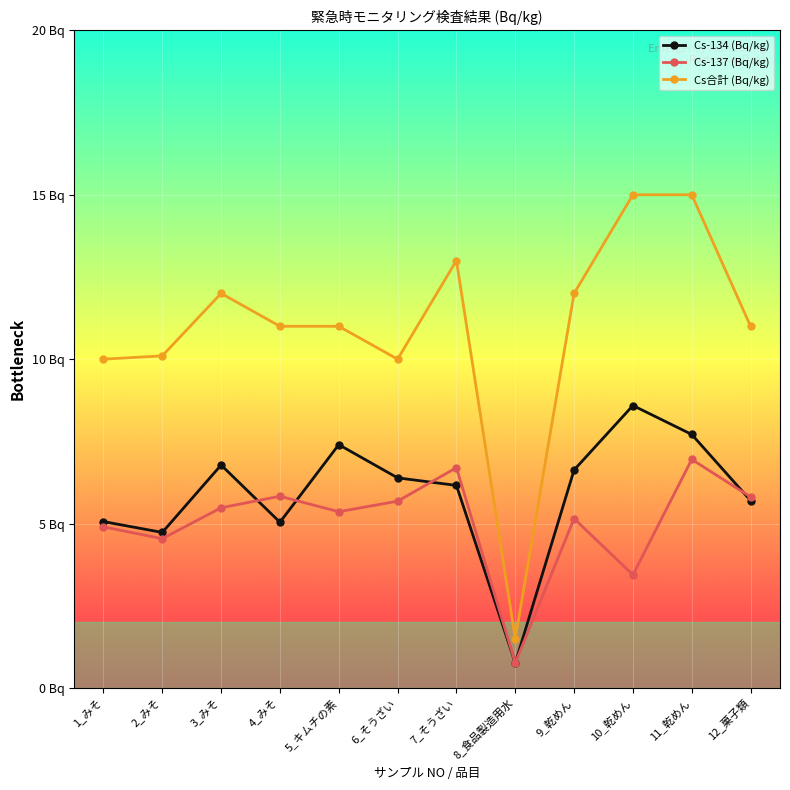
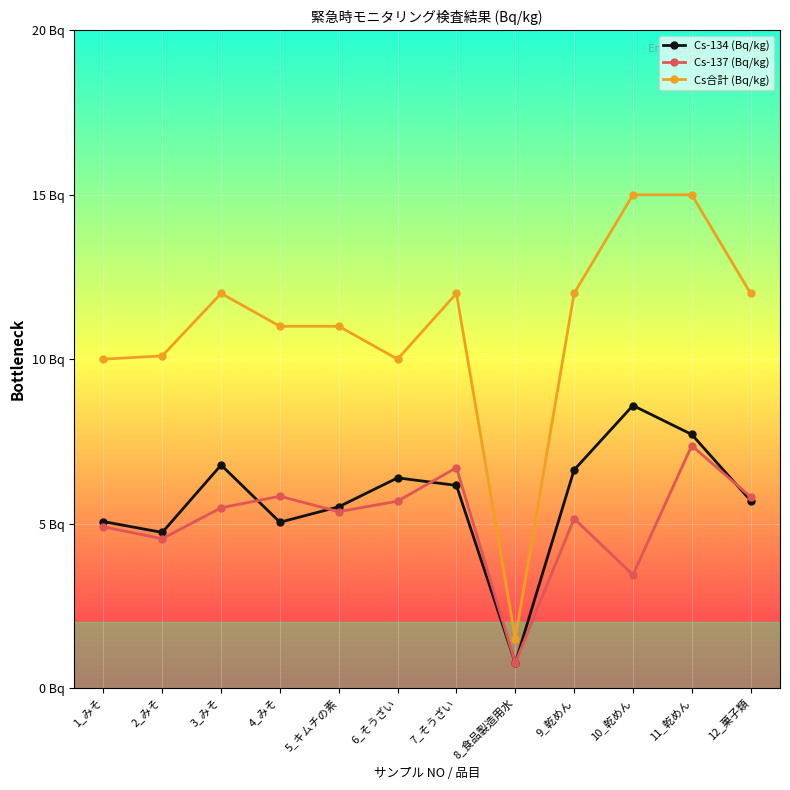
  {
    "Cs-134 (Bq/kg)": {
      "1_みそ": "5.1 Bq",
      "2_みそ": "4.7 Bq",
      "3_みそ": "6.8 Bq",
      "4_みそ": "5.0 Bq",
-     "5_キムチの素": "7.4 Bq",
+     "5_キムチの素": "5.5 Bq",
      "6_そうざい": "6.4 Bq",
      "7_そうざい": "6.2 Bq",
      "9_乾めん": "6.6 Bq",
      "10_乾めん": "8.6 Bq",
      "11_乾めん": "7.7 Bq",
      "12_菓子類": "5.7 Bq"
    },
    "Cs-137 (Bq/kg)": {
      "1_みそ": "4.9 Bq",
      "2_みそ": "4.5 Bq",
      "3_みそ": "5.5 Bq",
      "4_みそ": "5.8 Bq",
      "5_キムチの素": "5.4 Bq",
      "6_そうざい": "5.7 Bq",
      "7_そうざい": "6.7 Bq",
      "9_乾めん": "5.2 Bq",
      "10_乾めん": "3.4 Bq",
-     "11_乾めん": "7.0 Bq",
+     "11_乾めん": "7.4 Bq",
      "12_菓子類": "5.8 Bq"
    },
    "Cs合計 (Bq/kg)": {
      "1_みそ": "10 Bq",
      "2_みそ": "10.1 Bq",
      "3_みそ": "12 Bq",
      "4_みそ": "11 Bq",
      "5_キムチの素": "11 Bq",
      "6_そうざい": "10 Bq",
-     "7_そうざい": "13 Bq",
+     "7_そうざい": "12 Bq",
      "8_食品製造用水": "1.5 Bq",
      "9_乾めん": "12 Bq",
      "10_乾めん": "15 Bq",
      "11_乾めん": "15 Bq",
-     "12_菓子類": "11 Bq"
+     "12_菓子類": "12 Bq"
    }
  }
